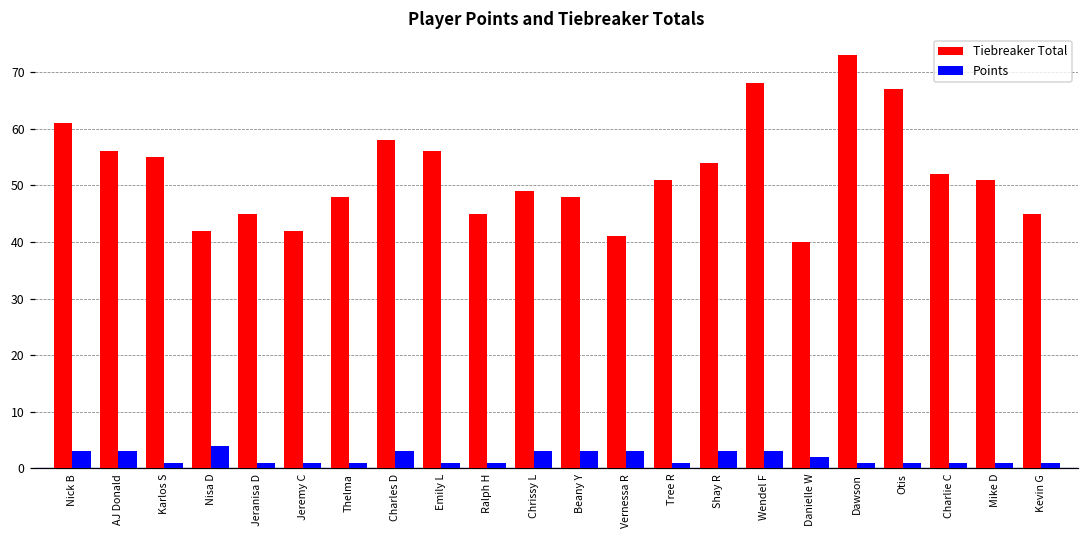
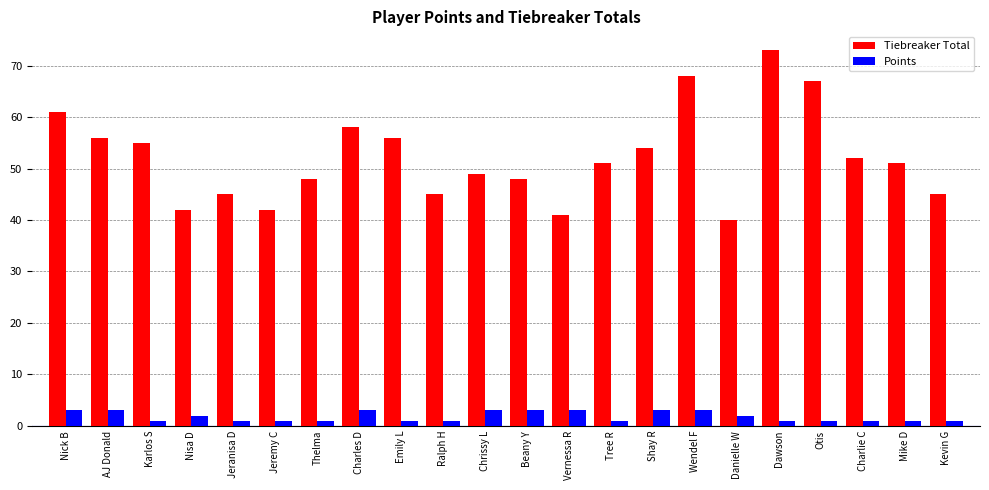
  {
    "Tiebreaker Total": {
      "Nick B": 61,
      "AJ Donald": 56,
      "Karlos S": 55,
      "Nisa D": 42,
      "Jeranisa D": 45,
      "Jeremy C": 42,
      "Thelma": 48,
      "Charles D": 58,
      "Emily L": 56,
      "Ralph H": 45,
      "Chrissy L": 49,
      "Beany Y": 48,
      "Vernessa R": 41,
      "Tree R": 51,
      "Shay R": 54,
      "Wendel F": 68,
      "Danielle W": 40,
      "Dawson": 73,
      "Otis": 67,
      "Charlie C": 52,
      "Mike D": 51,
      "Kevin G": 45
    },
    "Points": {
      "Nick B": 3,
      "AJ Donald": 3,
      "Karlos S": 1,
-     "Nisa D": 4,
+     "Nisa D": 2,
      "Jeranisa D": 1,
      "Jeremy C": 1,
      "Thelma": 1,
      "Charles D": 3,
      "Emily L": 1,
      "Ralph H": 1,
      "Chrissy L": 3,
      "Beany Y": 3,
      "Vernessa R": 3,
      "Tree R": 1,
      "Shay R": 3,
      "Wendel F": 3,
      "Danielle W": 2,
      "Dawson": 1,
      "Otis": 1,
      "Charlie C": 1,
      "Mike D": 1,
      "Kevin G": 1
    }
  }
